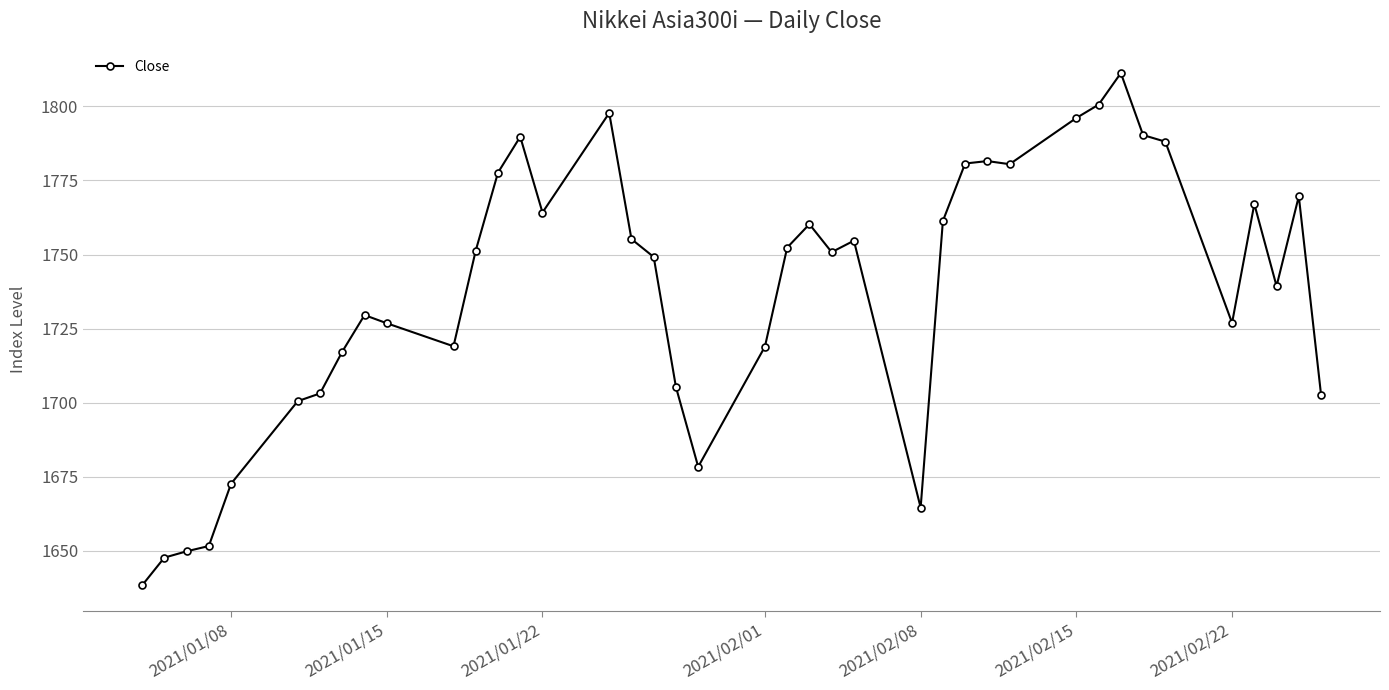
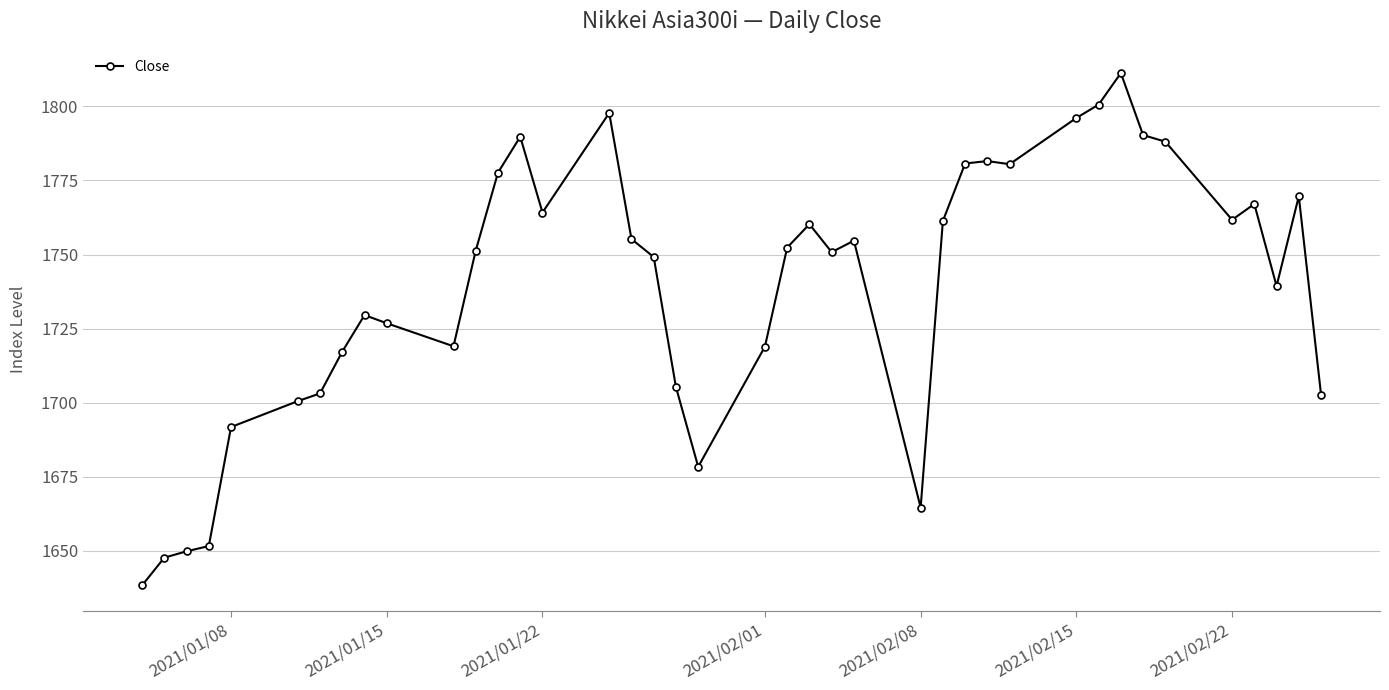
  {
-   "2021/01/08": 1673,
+   "2021/01/08": 1692,
    "2021/01/15": 1727,
    "2021/01/22": 1764,
    "2021/02/01": 1719,
    "2021/02/08": 1665,
    "2021/02/15": 1796,
-   "2021/02/22": 1727
+   "2021/02/22": 1762
  }
